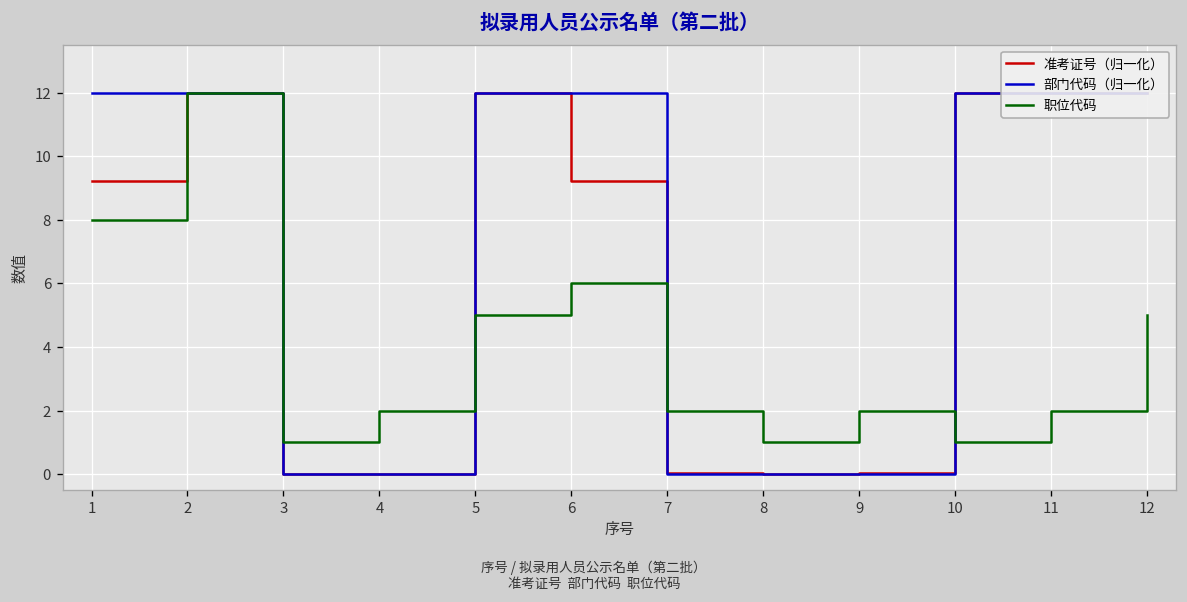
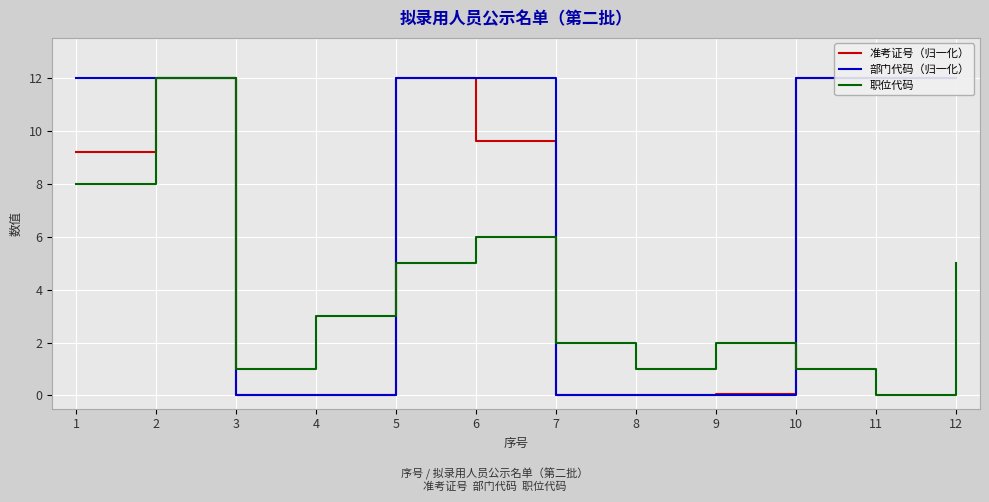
  {
    "准考证号（归一化）": {
      "1": 9.2,
-     "6": 9.2
+     "6": 9.6
    },
    "部门代码（归一化）": {
      "1": 12.0,
      "6": 12.0
    },
    "职位代码": {
      "1": 8,
      "3": 1,
-     "4": 2,
+     "4": 3,
      "5": 5,
      "6": 6,
      "7": 2,
      "8": 1,
      "9": 2,
      "10": 1,
-     "11": 2,
+     "11": 0,
      "12": 5
    }
  }
